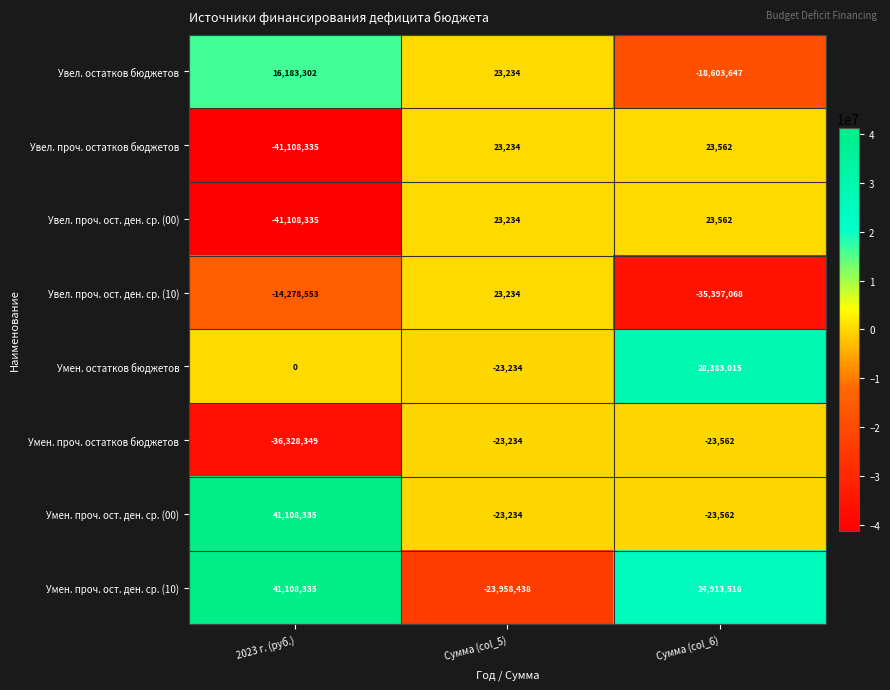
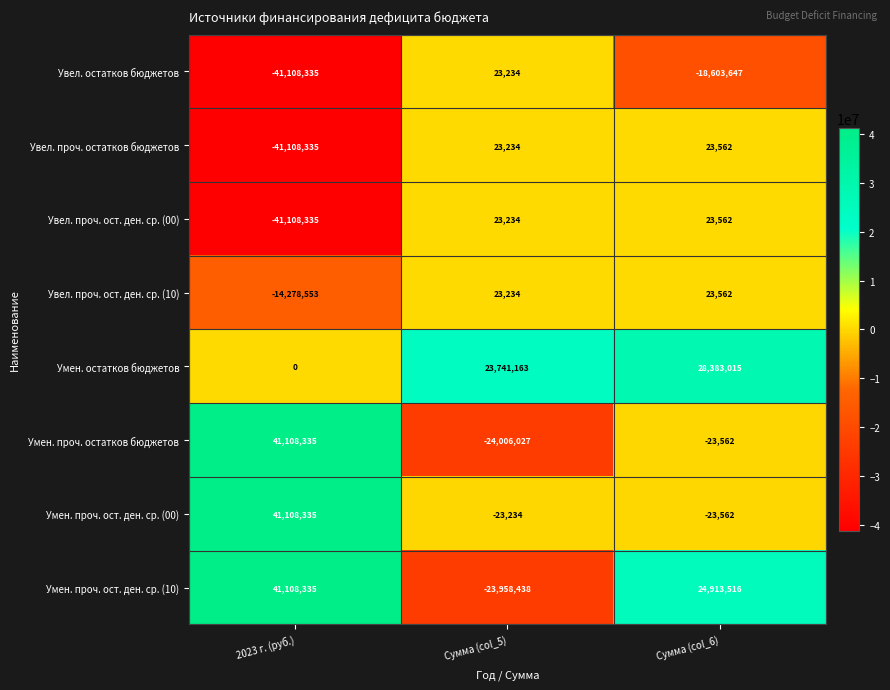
  {
    "Увел. остатков бюджетов": {
-     "2023 г. (руб.)": "16,183,302",
+     "2023 г. (руб.)": "-41,108,335",
      "Сумма (col_5)": "23,234",
      "Сумма (col_6)": "-18,603,647"
    },
    "Увел. проч. остатков бюджетов": {
      "2023 г. (руб.)": "-41,108,335",
      "Сумма (col_5)": "23,234",
      "Сумма (col_6)": "23,562"
    },
    "Увел. проч. ост. ден. ср. (00)": {
      "2023 г. (руб.)": "-41,108,335",
      "Сумма (col_5)": "23,234",
      "Сумма (col_6)": "23,562"
    },
    "Увел. проч. ост. ден. ср. (10)": {
      "2023 г. (руб.)": "-14,278,553",
      "Сумма (col_5)": "23,234",
-     "Сумма (col_6)": "-35,397,068"
+     "Сумма (col_6)": "23,562"
    },
    "Умен. остатков бюджетов": {
      "2023 г. (руб.)": "0",
-     "Сумма (col_5)": "-23,234",
+     "Сумма (col_5)": "23,741,163",
      "Сумма (col_6)": "28,383,015"
    },
    "Умен. проч. остатков бюджетов": {
-     "2023 г. (руб.)": "-36,328,349",
-     "Сумма (col_5)": "-23,234",
+     "2023 г. (руб.)": "41,108,335",
+     "Сумма (col_5)": "-24,006,027",
      "Сумма (col_6)": "-23,562"
    },
    "Умен. проч. ост. ден. ср. (00)": {
      "2023 г. (руб.)": "41,108,335",
      "Сумма (col_5)": "-23,234",
      "Сумма (col_6)": "-23,562"
    },
    "Умен. проч. ост. ден. ср. (10)": {
      "2023 г. (руб.)": "41,108,335",
      "Сумма (col_5)": "-23,958,438",
      "Сумма (col_6)": "24,913,516"
    }
  }
